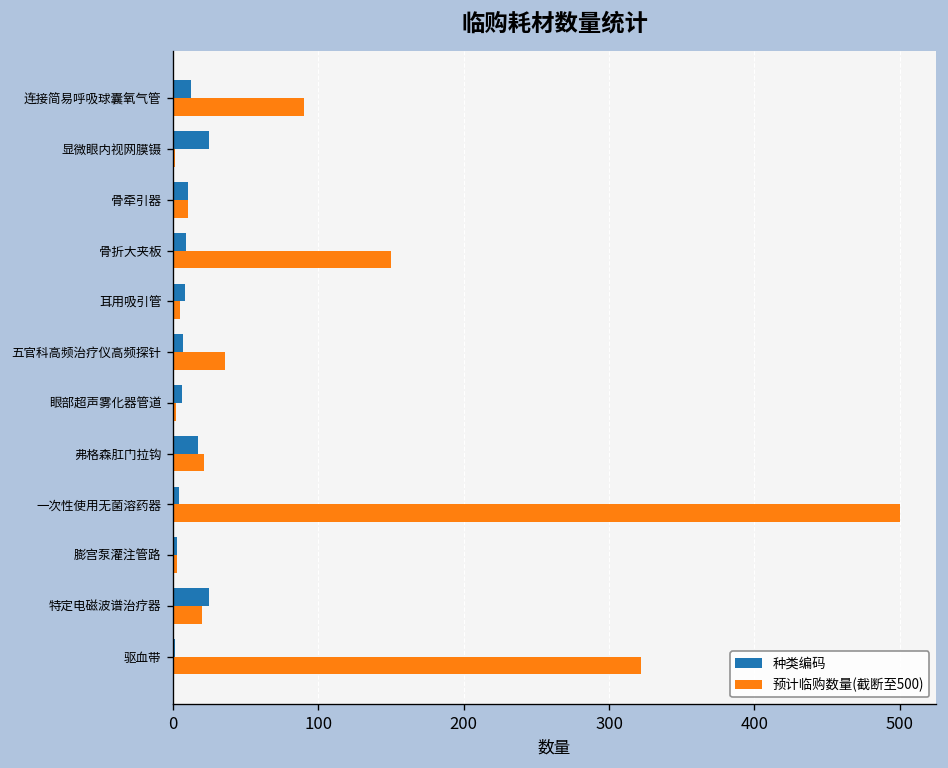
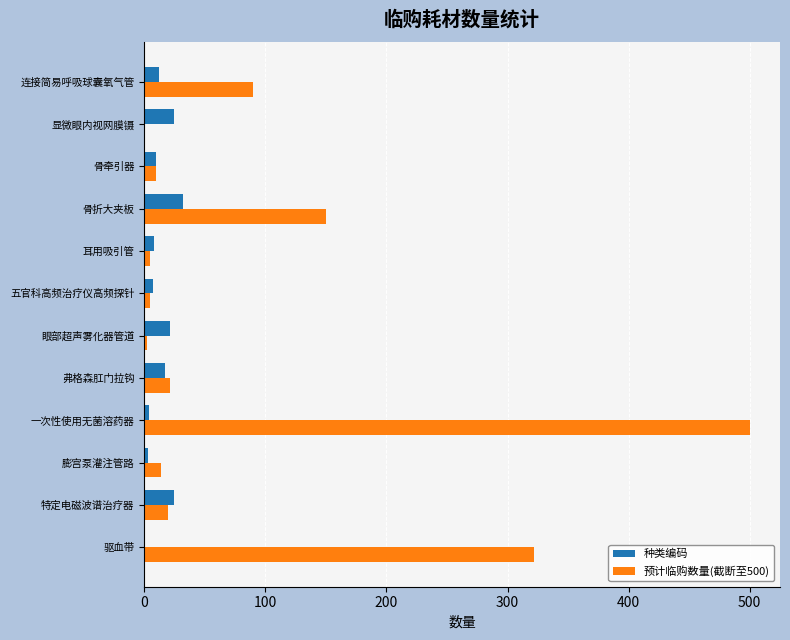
  {
    "种类编码": {
      "连接简易呼吸球囊氧气管": 12,
      "显微眼内视网膜镊": 25,
      "骨牵引器": 10,
-     "骨折大夹板": 9,
+     "骨折大夹板": 32,
      "耳用吸引管": 8,
      "五官科高频治疗仪高频探针": 7,
-     "眼部超声雾化器管道": 6,
+     "眼部超声雾化器管道": 21,
      "弗格森肛门拉钩": 17,
      "一次性使用无菌溶药器": 4,
      "膨宫泵灌注管路": 3,
      "特定电磁波谱治疗器": 25
    },
    "预计临购数量(截断至500)": {
      "连接简易呼吸球囊氧气管": 90,
      "骨牵引器": 10,
      "骨折大夹板": 150,
      "耳用吸引管": 5,
-     "五官科高频治疗仪高频探针": 36,
+     "五官科高频治疗仪高频探针": 5,
      "弗格森肛门拉钩": 21,
      "一次性使用无菌溶药器": 500,
-     "膨宫泵灌注管路": 3,
+     "膨宫泵灌注管路": 14,
      "特定电磁波谱治疗器": 20,
      "驱血带": 322
    }
  }
